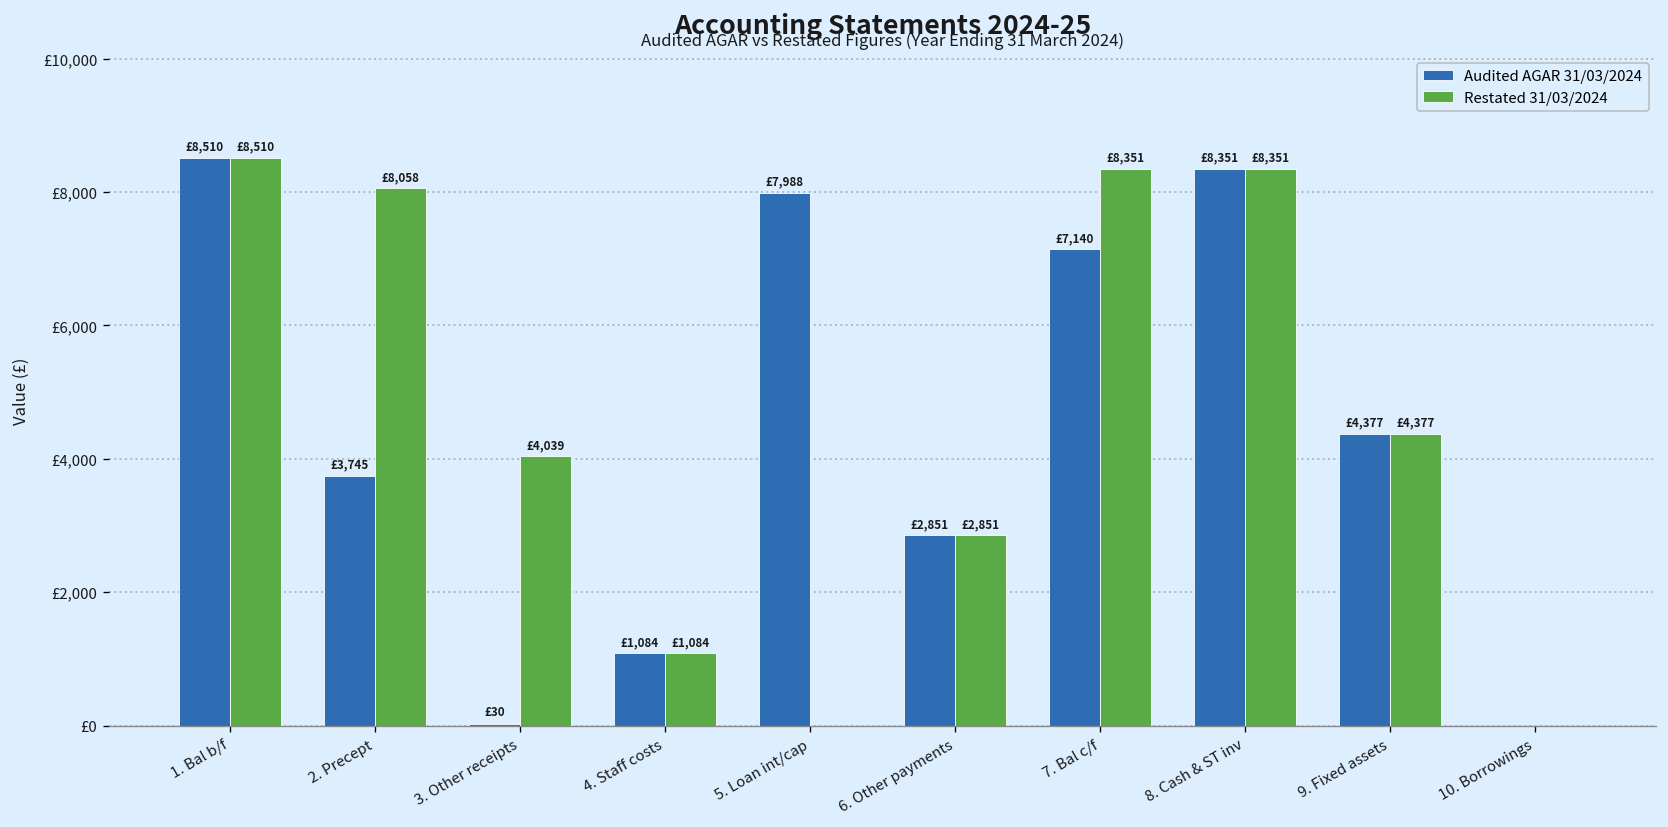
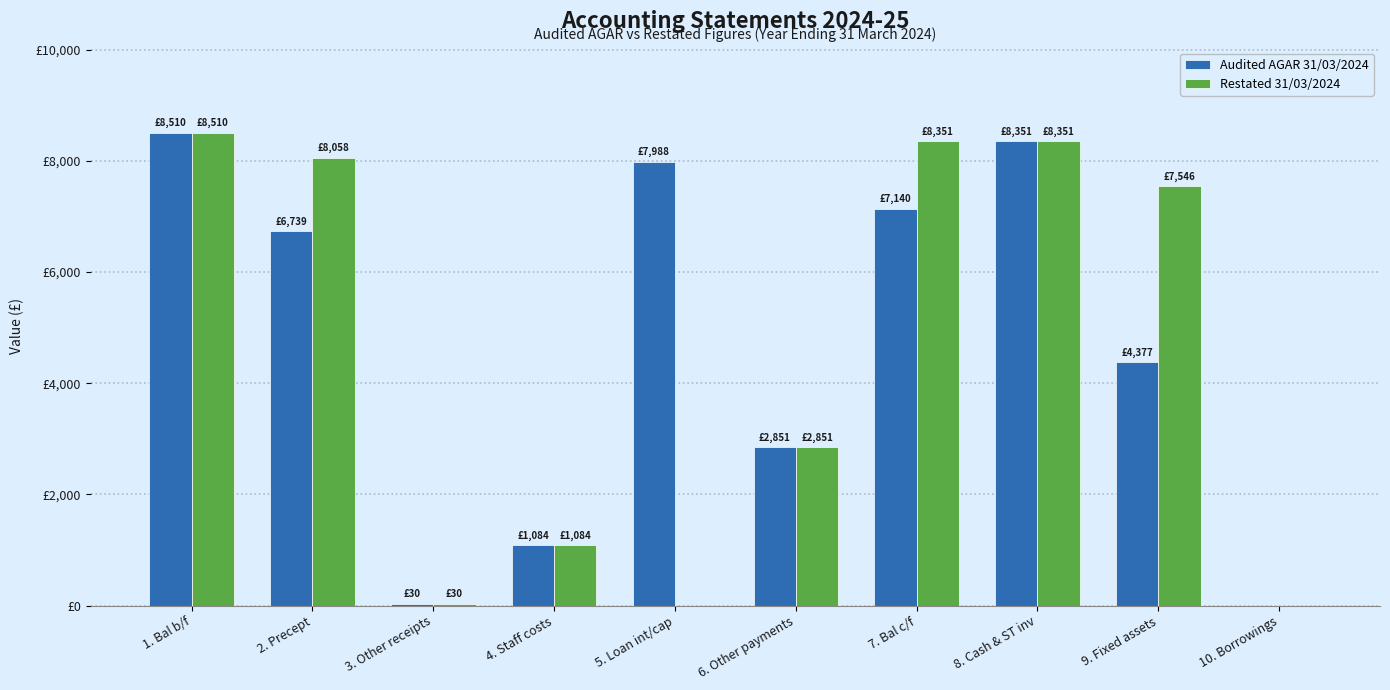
  {
    "Audited AGAR 31/03/2024": {
      "1. Bal b/f": "£8,510",
-     "2. Precept": "£3,745",
+     "2. Precept": "£6,739",
      "3. Other receipts": "£30",
      "4. Staff costs": "£1,084",
      "5. Loan int/cap": "£7,988",
      "6. Other payments": "£2,851",
      "7. Bal c/f": "£7,140",
      "8. Cash & ST inv": "£8,351",
      "9. Fixed assets": "£4,377"
    },
    "Restated 31/03/2024": {
      "1. Bal b/f": "£8,510",
      "2. Precept": "£8,058",
-     "3. Other receipts": "£4,039",
+     "3. Other receipts": "£30",
      "4. Staff costs": "£1,084",
      "6. Other payments": "£2,851",
      "7. Bal c/f": "£8,351",
      "8. Cash & ST inv": "£8,351",
-     "9. Fixed assets": "£4,377"
+     "9. Fixed assets": "£7,546"
    }
  }
